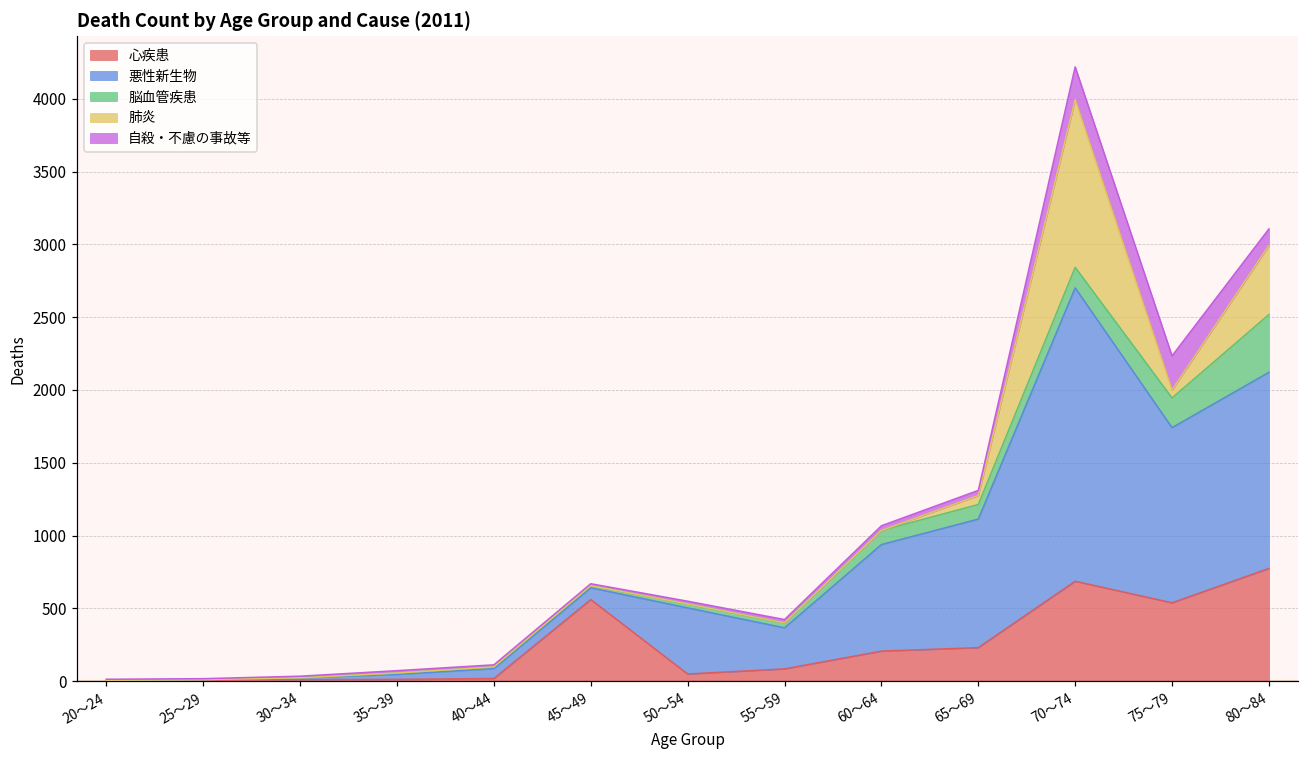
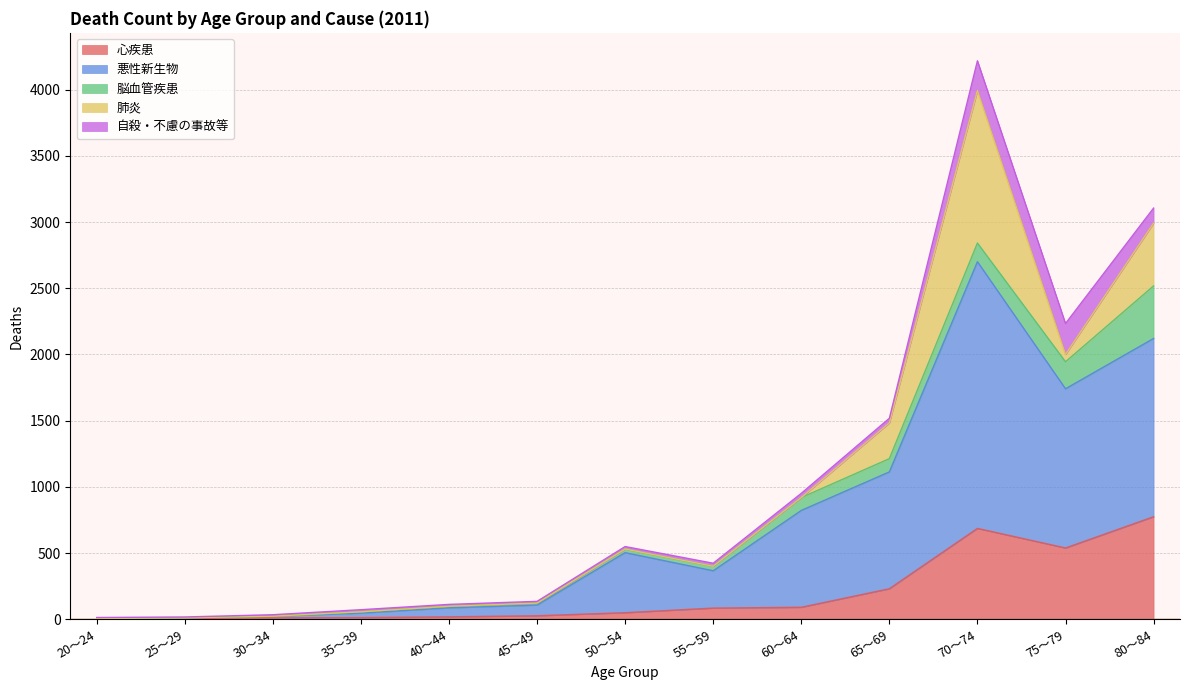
  {
    "心疾患": {
      "35～39": 10,
      "40～44": 20,
-     "45～49": 560,
+     "45～49": 30,
      "50～54": 50,
      "55～59": 80,
-     "60～64": 210,
+     "60～64": 90,
      "65～69": 230,
      "70～74": 690,
      "75～79": 540,
      "80～84": 770
    },
    "悪性新生物": {
      "50～54": 450,
      "55～59": 280,
      "60～64": 730,
      "65～69": 880,
      "70～74": 2020,
      "75～79": 1200,
      "80～84": 1350
    },
    "脳血管疾患": {
      "65～69": 100,
      "70～74": 140,
      "75～79": 200,
      "80～84": 400
    },
    "肺炎": {
-     "65～69": 60,
+     "65～69": 270,
      "70～74": 1150,
      "75～79": 60,
      "80～84": 470
    },
    "自殺・不慮の事故等": {
      "50～54": 20,
      "55～59": 20,
      "60～64": 30,
      "65～69": 40,
      "70～74": 230,
      "75～79": 230,
      "80～84": 110
    }
  }
